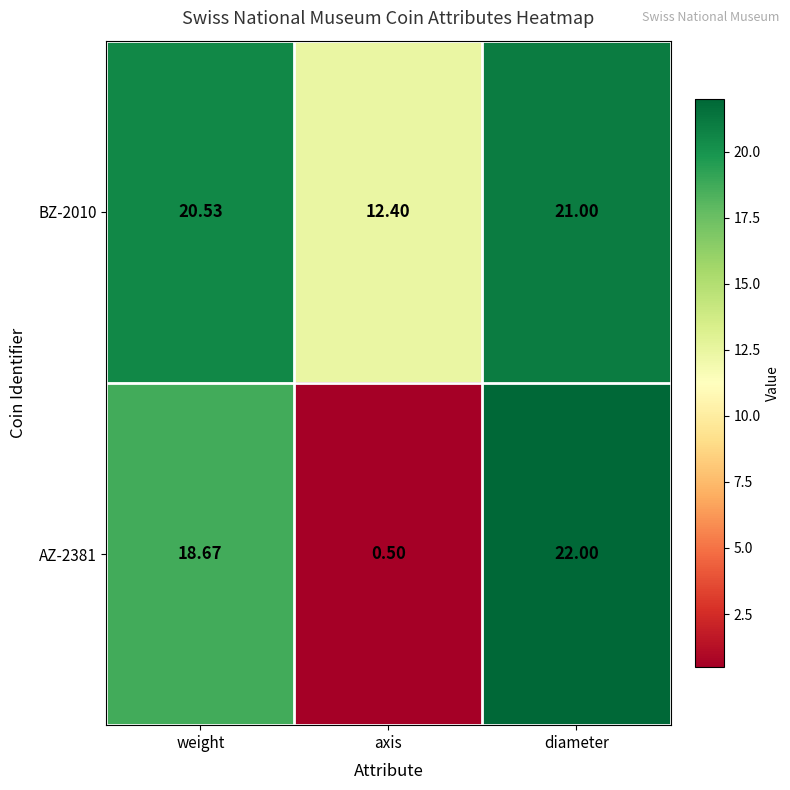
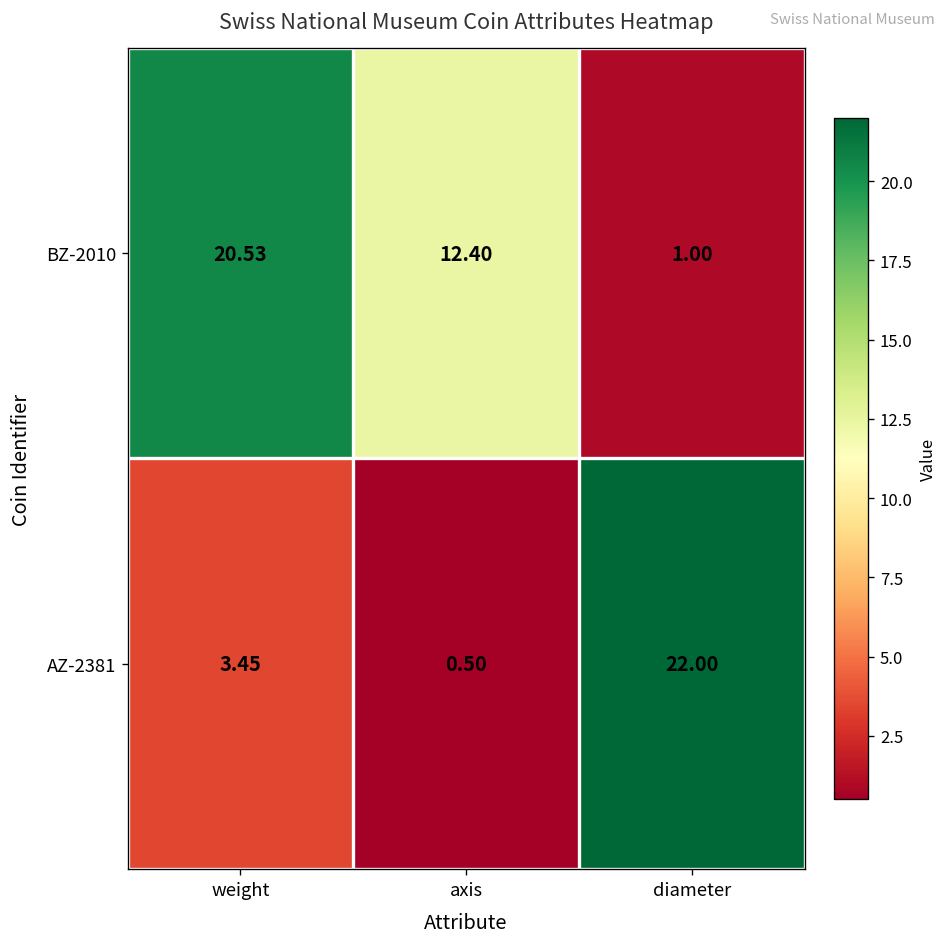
  {
    "BZ-2010": {
      "weight": 20.53,
      "axis": 12.40,
-     "diameter": 21.00
+     "diameter": 1.00
    },
    "AZ-2381": {
-     "weight": 18.67,
+     "weight": 3.45,
      "axis": 0.50,
      "diameter": 22.00
    }
  }
